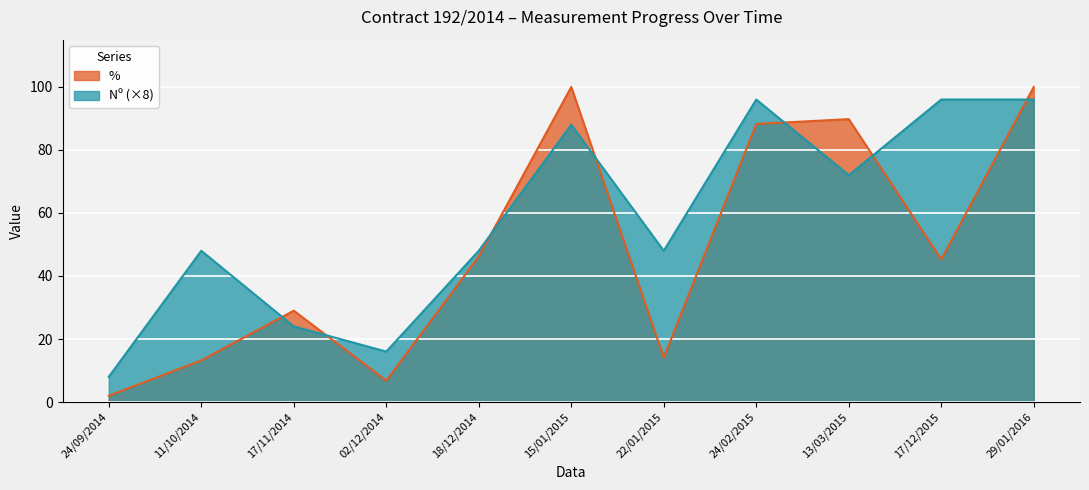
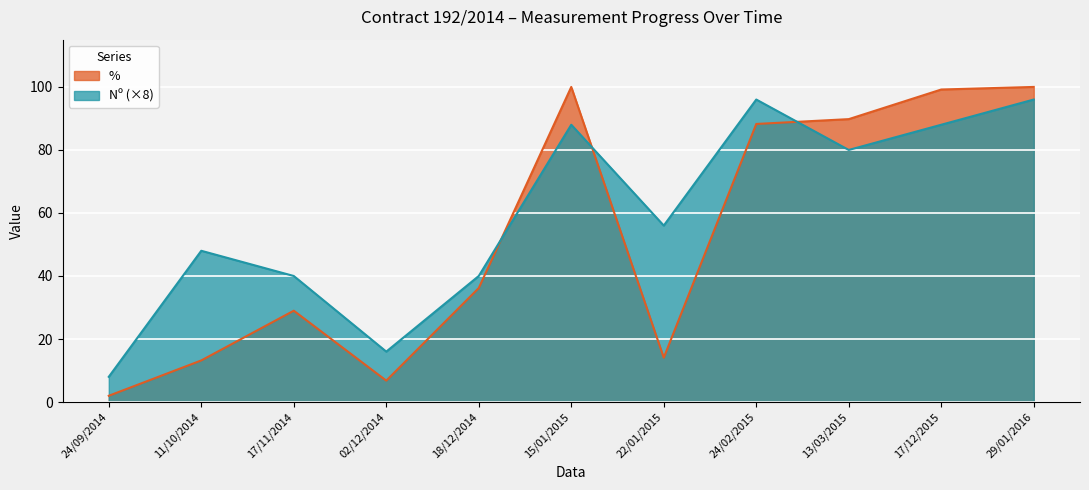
  {
    "%": {
      "24/09/2014": 2,
      "11/10/2014": 13,
      "17/11/2014": 29,
      "02/12/2014": 7,
-     "18/12/2014": 46,
+     "18/12/2014": 36,
      "15/01/2015": 100,
      "22/01/2015": 14,
      "24/02/2015": 88,
      "13/03/2015": 90,
-     "17/12/2015": 45,
+     "17/12/2015": 99,
      "29/01/2016": 100
    },
    "Nº (×8)": {
      "24/09/2014": 8,
      "11/10/2014": 48,
-     "17/11/2014": 24,
+     "17/11/2014": 40,
      "02/12/2014": 16,
-     "18/12/2014": 48,
+     "18/12/2014": 40,
      "15/01/2015": 88,
-     "22/01/2015": 48,
+     "22/01/2015": 56,
      "24/02/2015": 96,
-     "13/03/2015": 72,
-     "17/12/2015": 96,
+     "13/03/2015": 80,
+     "17/12/2015": 88,
      "29/01/2016": 96
    }
  }
